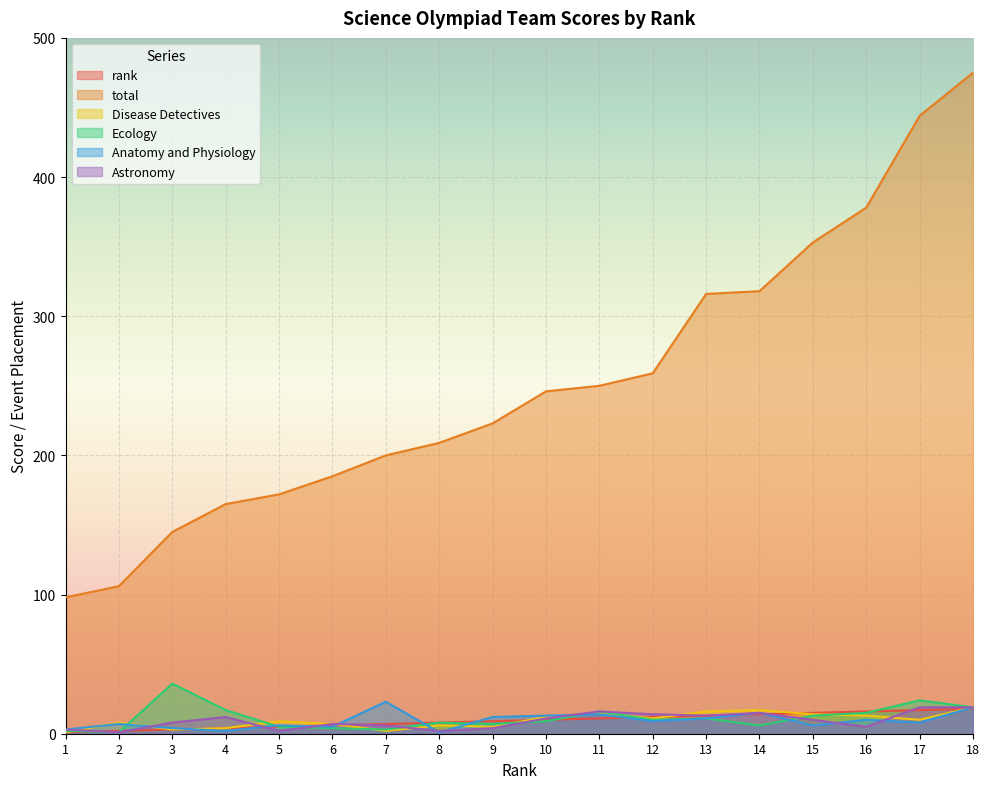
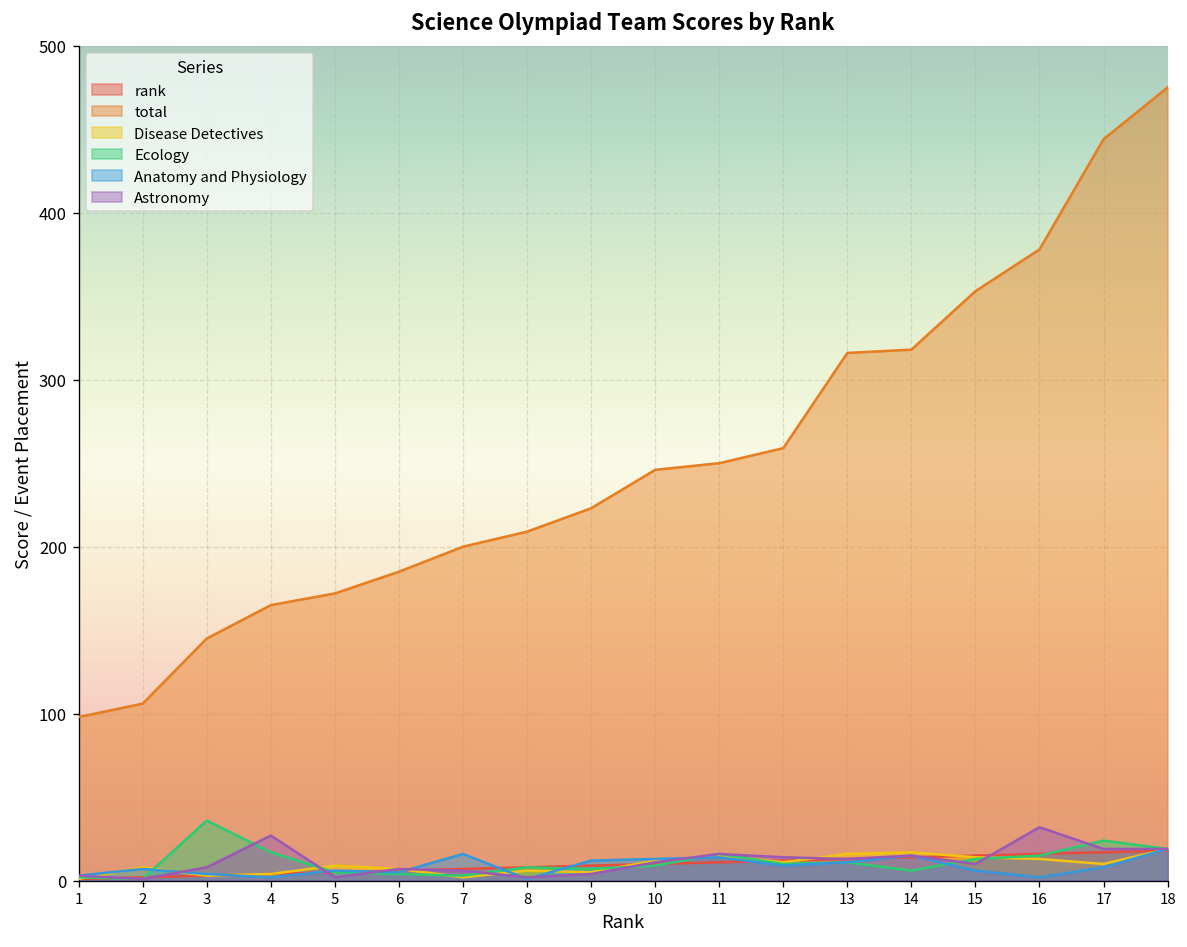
  {
    "Ecology": {
      "3": 36,
      "4": 17,
      "9": 7,
      "14": 6,
      "17": 24
    },
    "Anatomy and Physiology": {
      "4": 2,
-     "7": 23,
+     "7": 16,
      "9": 12,
      "15": 6,
-     "16": 10,
+     "16": 2,
      "17": 8
    },
    "Astronomy": {
      "3": 8,
-     "4": 12,
+     "4": 27,
      "5": 2,
      "12": 14,
      "15": 10,
-     "16": 5,
+     "16": 32,
      "17": 19
    }
  }
